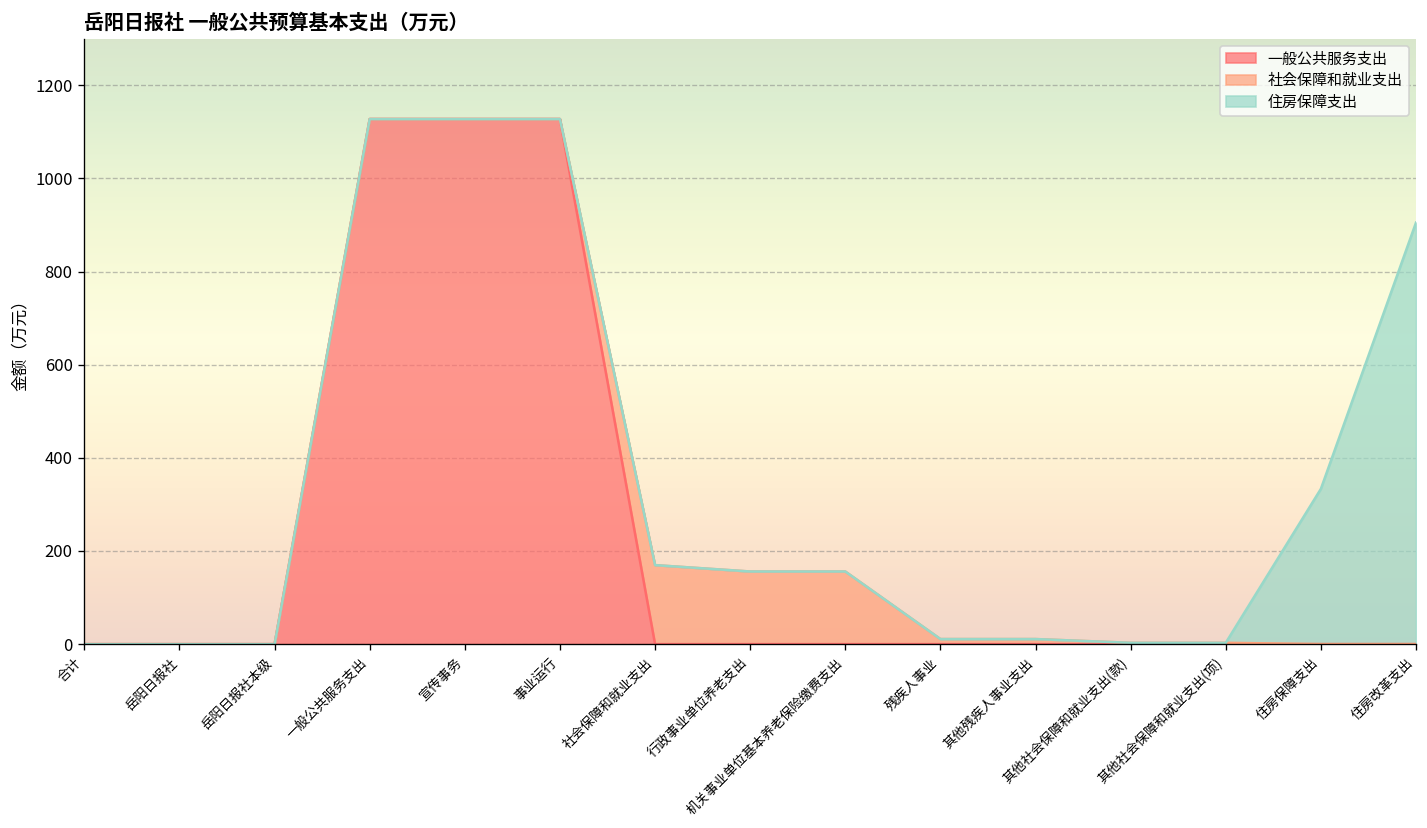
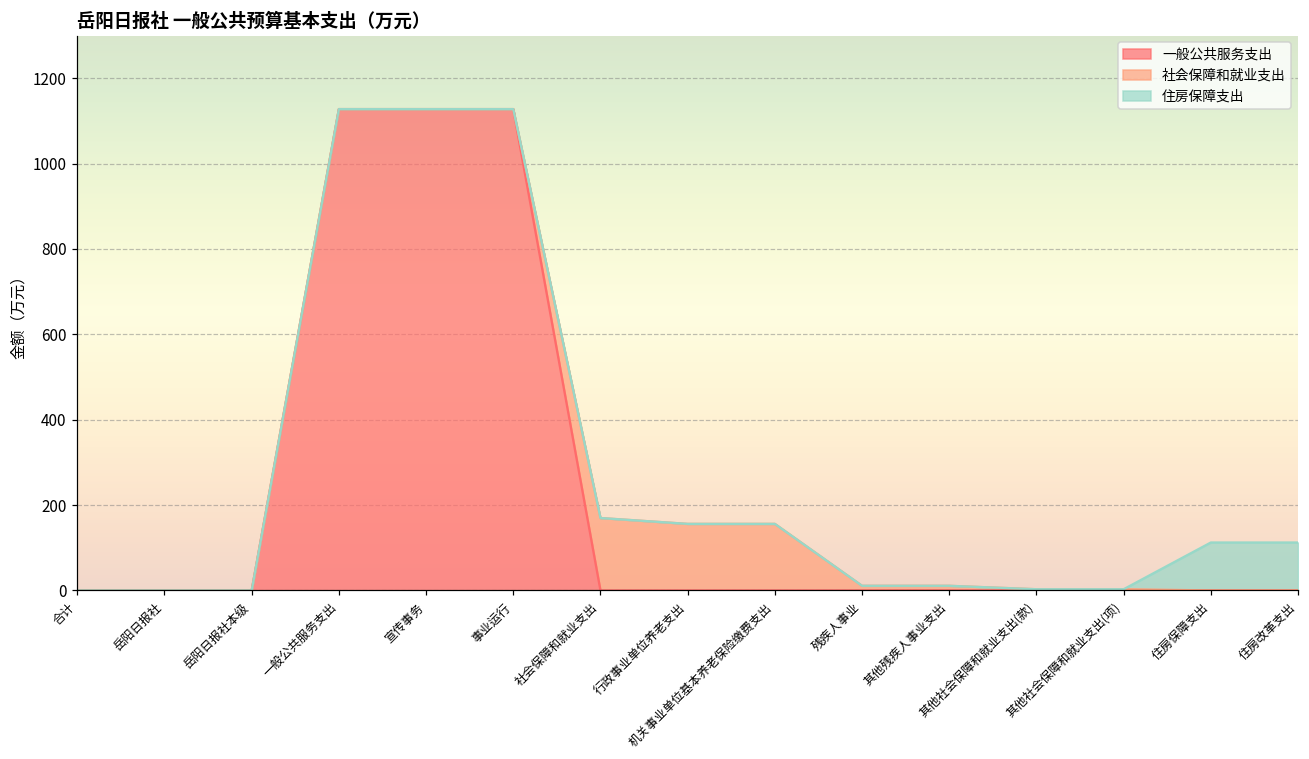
  {
    "住房保障支出": {
-     "住房保障支出": 330,
-     "住房改革支出": 910
+     "住房保障支出": 110,
+     "住房改革支出": 110
    }
  }
